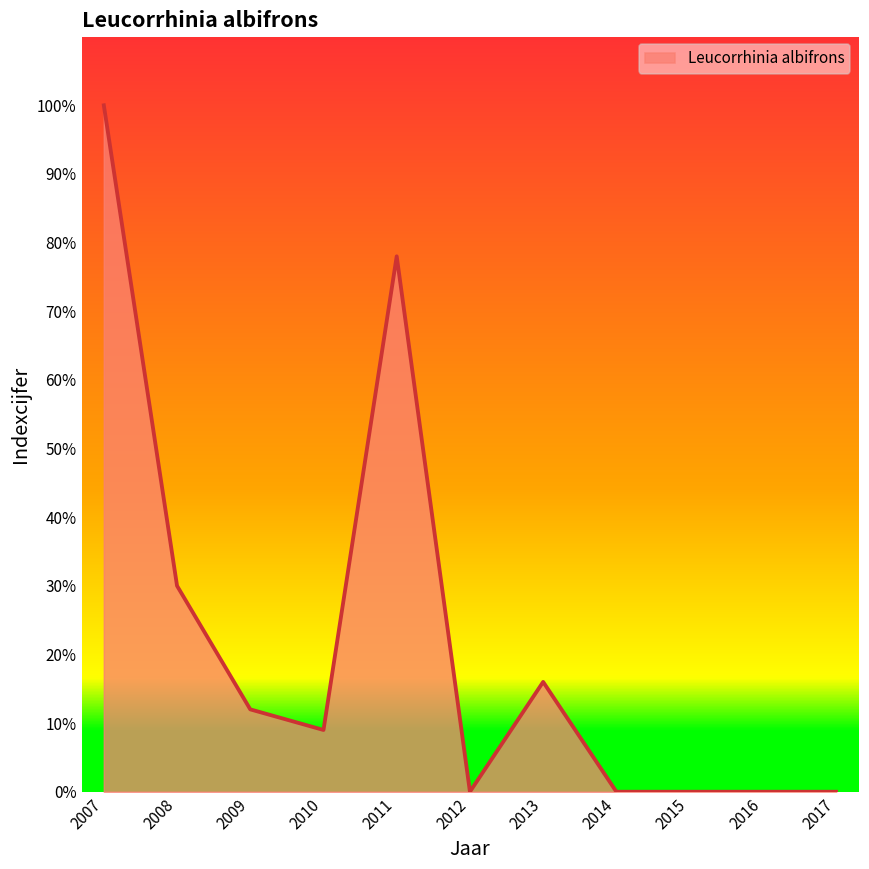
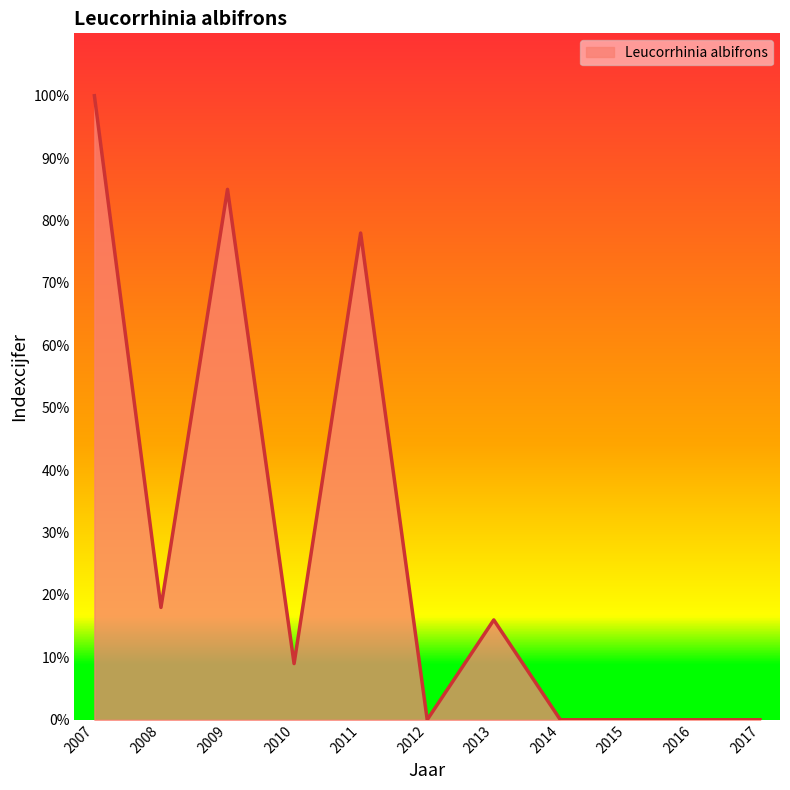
  {
    "2007": "100%",
-   "2008": "30%",
-   "2009": "12%",
+   "2008": "18%",
+   "2009": "85%",
    "2010": "9%",
    "2011": "78%",
    "2012": "0%",
    "2013": "16%",
    "2014": "0%",
    "2015": "0%",
    "2016": "0%",
    "2017": "0%"
  }
